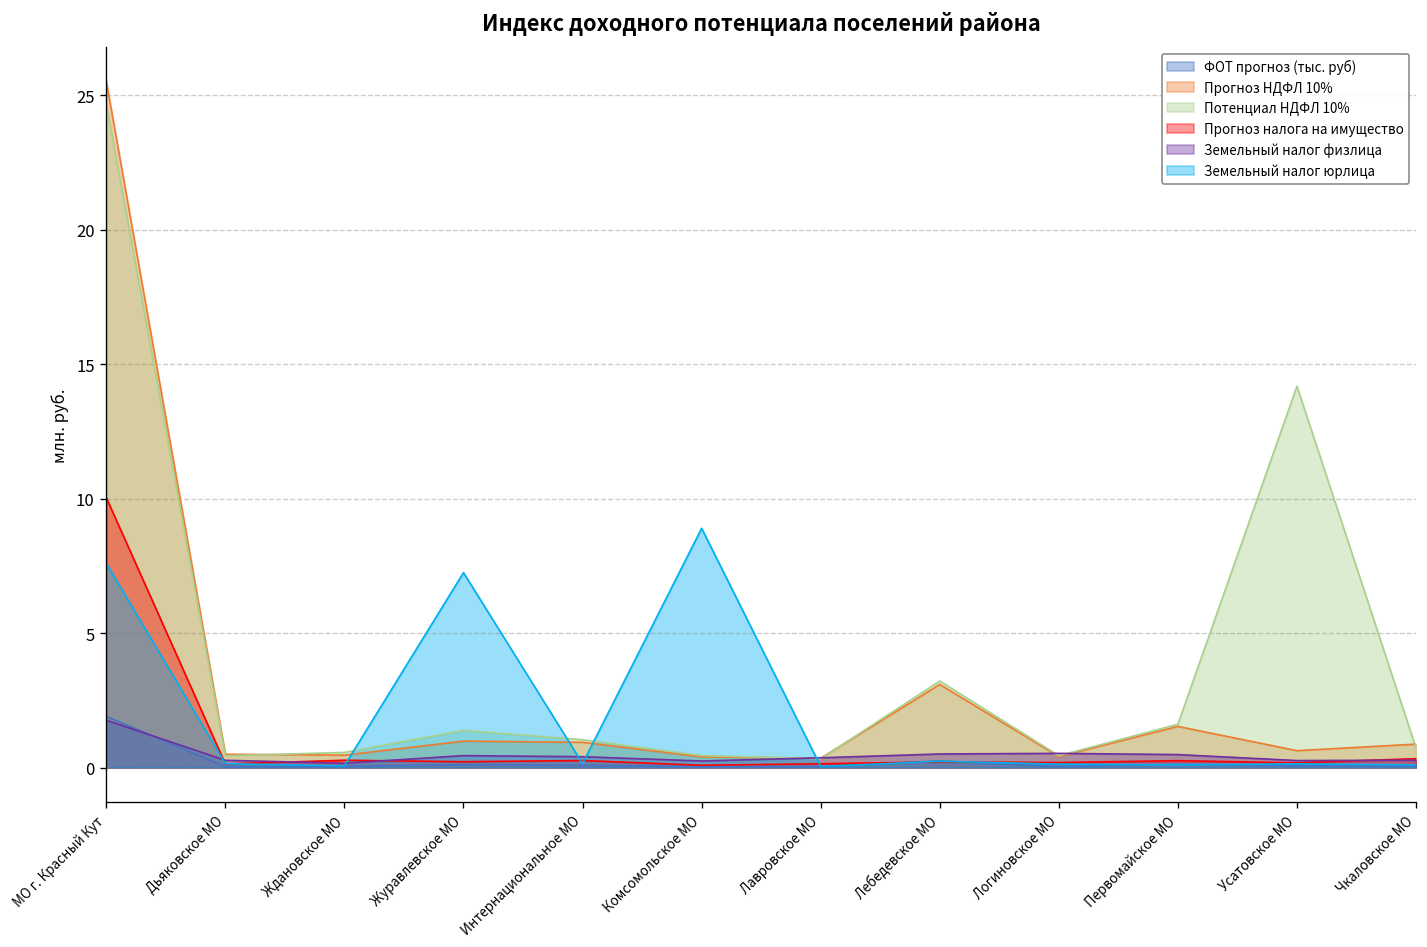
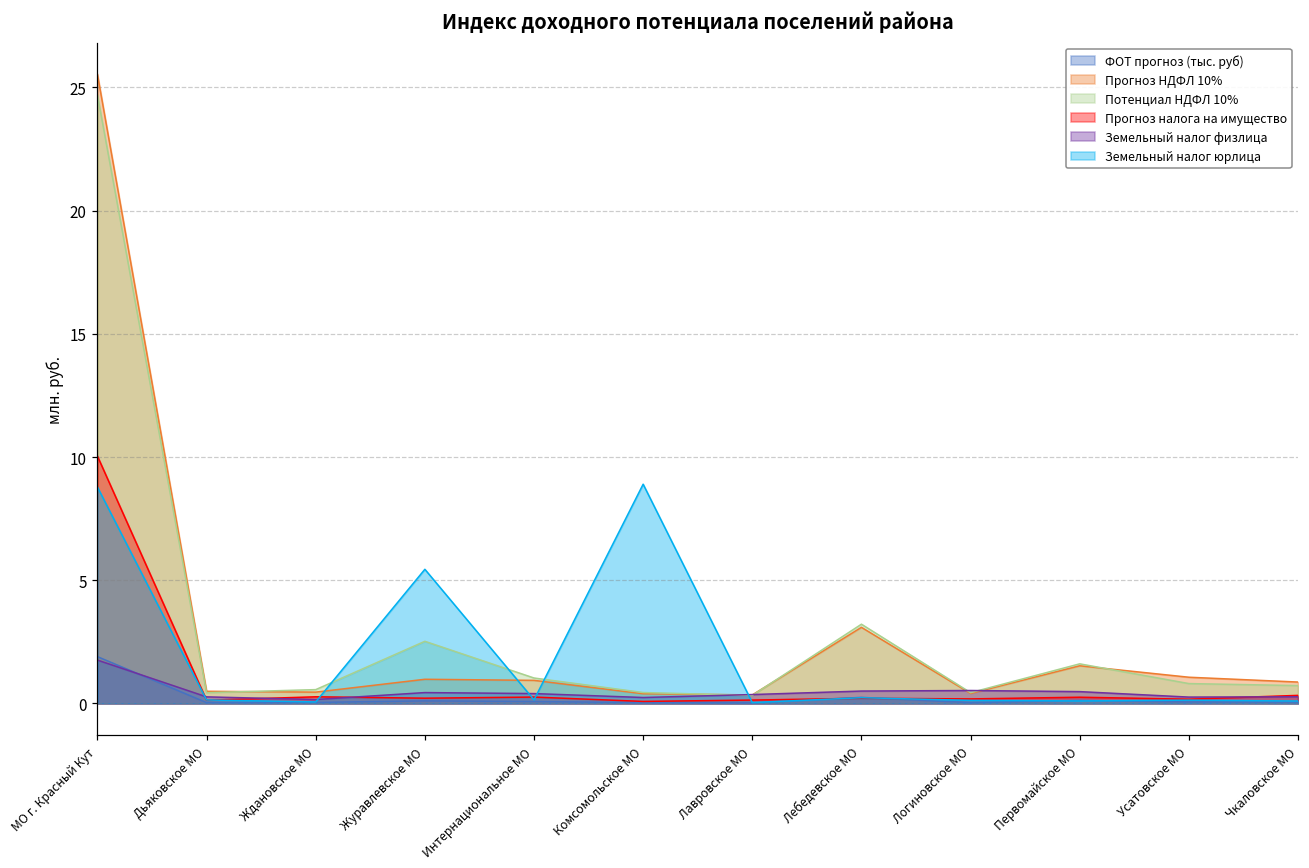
  {
    "Прогноз НДФЛ 10%": {
      "МО г. Красный Кут": 25.5,
      "Журавлевское МО": 1.0,
      "Лебедевское МО": 3.1,
-     "Усатовское МО": 0.6,
+     "Усатовское МО": 1.1,
      "Чкаловское МО": 0.9
    },
    "Потенциал НДФЛ 10%": {
      "МО г. Красный Кут": 24.7,
-     "Журавлевское МО": 1.4,
+     "Журавлевское МО": 2.5,
      "Лебедевское МО": 3.2,
-     "Усатовское МО": 14.2,
+     "Усатовское МО": 0.8,
      "Чкаловское МО": 0.7
    },
    "Прогноз налога на имущество": {
      "МО г. Красный Кут": 10.0,
      "Первомайское МО": 0.3
    },
    "Земельный налог юрлица": {
-     "МО г. Красный Кут": 7.6,
-     "Журавлевское МО": 7.2,
+     "МО г. Красный Кут": 8.8,
+     "Журавлевское МО": 5.4,
      "Комсомольское МО": 8.9
    }
  }
